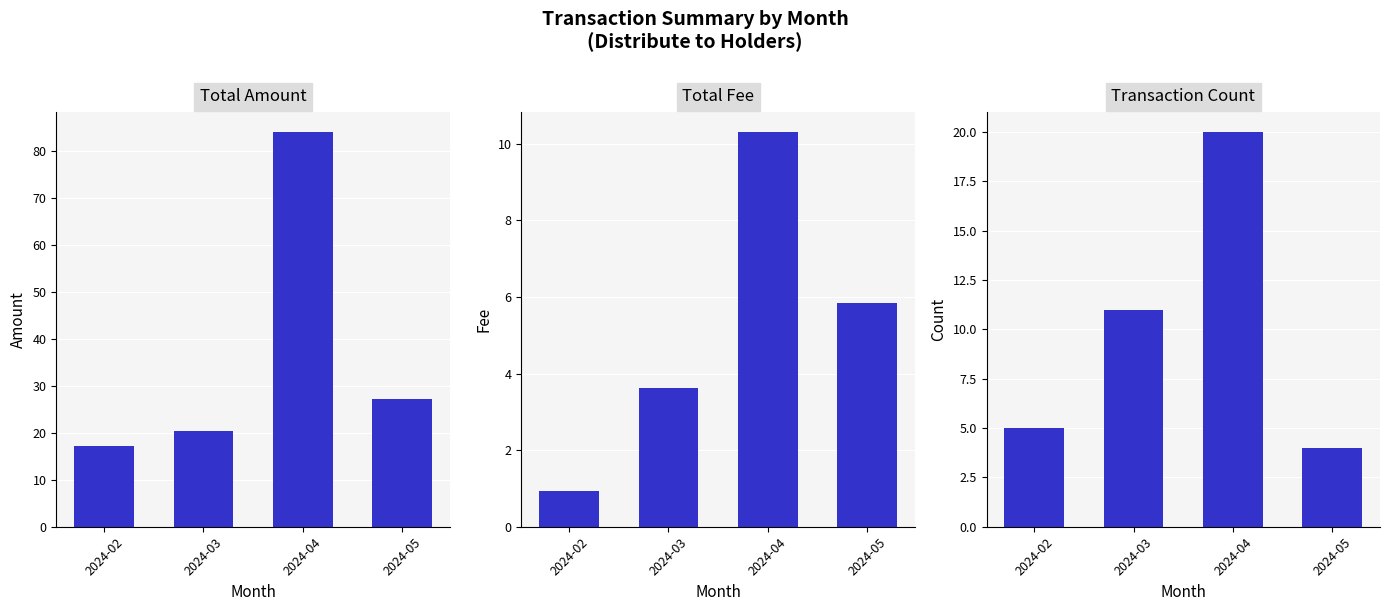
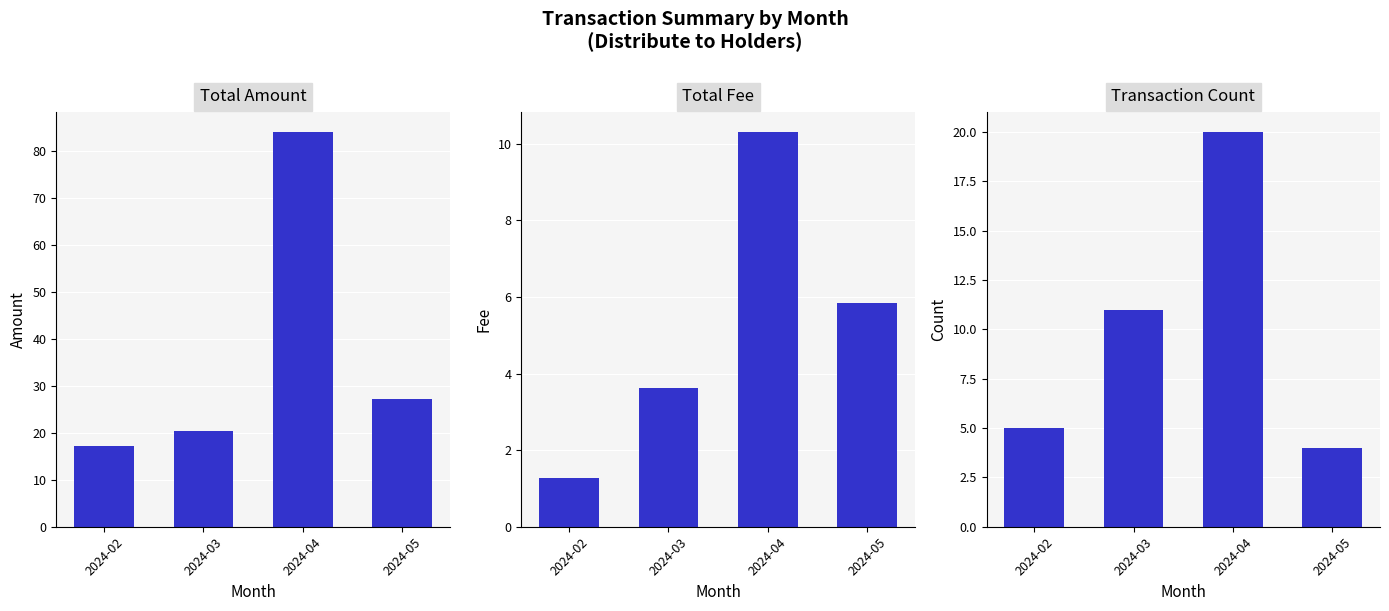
  {
    "Total Amount": {
      "2024-02": 17,
      "2024-03": 20,
      "2024-04": 84,
      "2024-05": 27
    },
    "Total Fee": {
-     "2024-02": 0.9,
+     "2024-02": 1.3,
      "2024-03": 3.6,
      "2024-04": 10.3,
      "2024-05": 5.8
    },
    "Transaction Count": {
      "2024-02": 5.0,
      "2024-03": 11.0,
      "2024-04": 20.0,
      "2024-05": 4.0
    }
  }
